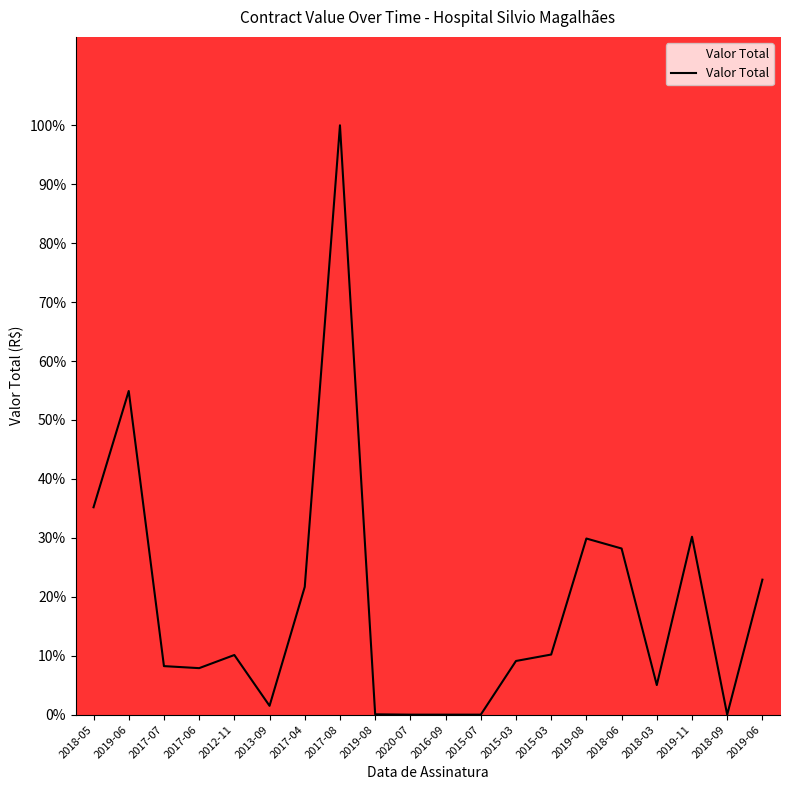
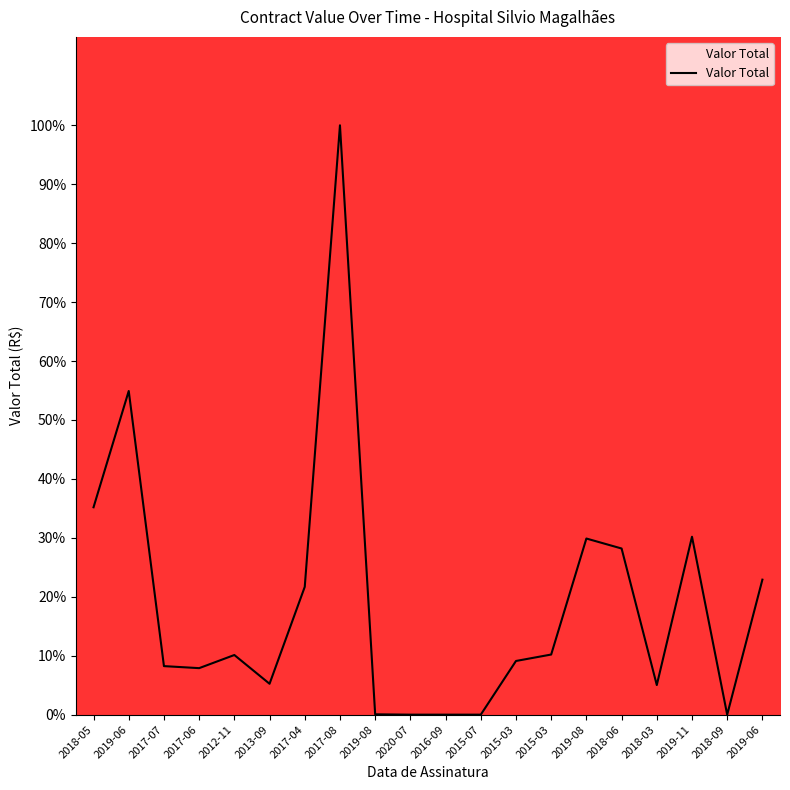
  {
    "2018-05": "35%",
    "2017-07": "8%",
    "2017-06": "8%",
    "2012-11": "10%",
-   "2013-09": "1%",
+   "2013-09": "5%",
    "2017-04": "22%",
    "2017-08": "100%",
    "2020-07": "0%",
    "2016-09": "0%",
    "2015-07": "0%",
    "2018-06": "28%",
    "2018-03": "5%",
    "2019-11": "30%",
    "2018-09": "0%"
  }
